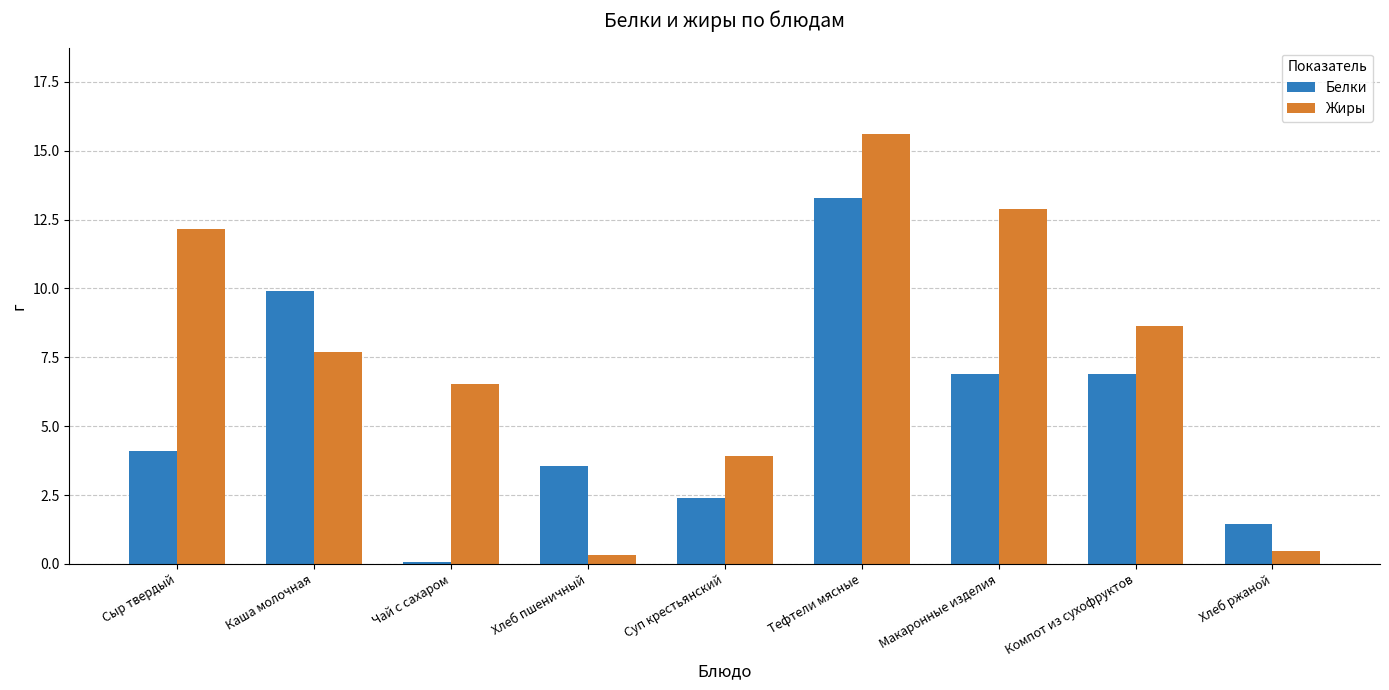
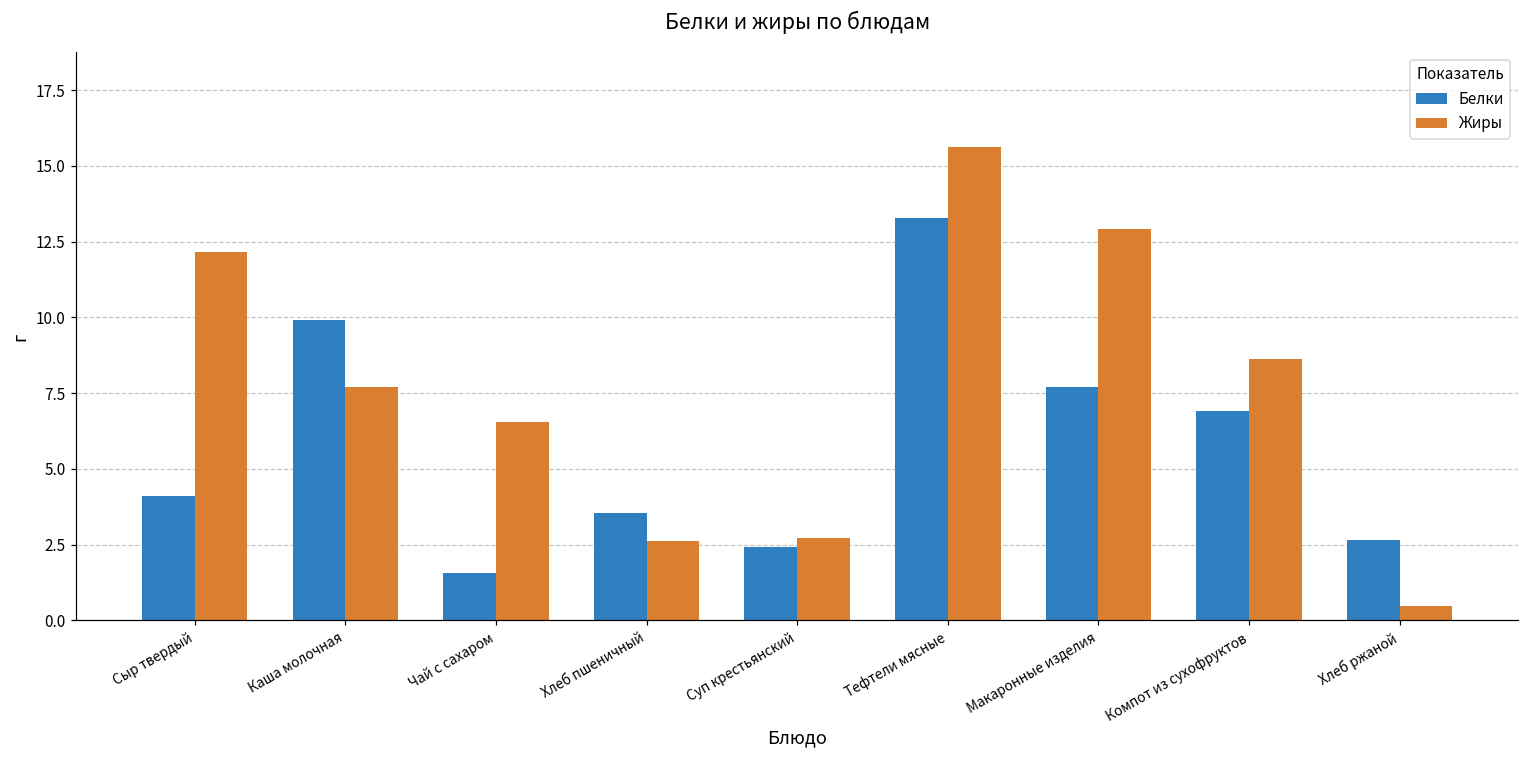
  {
    "Белки": {
      "Сыр твердый": 4.1,
      "Каша молочная": 9.9,
-     "Чай с сахаром": 0.1,
+     "Чай с сахаром": 1.6,
      "Хлеб пшеничный": 3.5,
      "Суп крестьянский": 2.4,
      "Тефтели мясные": 13.3,
-     "Макаронные изделия": 6.9,
+     "Макаронные изделия": 7.7,
      "Компот из сухофруктов": 6.9,
-     "Хлеб ржаной": 1.5
+     "Хлеб ржаной": 2.6
    },
    "Жиры": {
      "Сыр твердый": 12.2,
      "Каша молочная": 7.7,
      "Чай с сахаром": 6.6,
-     "Хлеб пшеничный": 0.3,
-     "Суп крестьянский": 3.9,
+     "Хлеб пшеничный": 2.6,
+     "Суп крестьянский": 2.7,
      "Тефтели мясные": 15.6,
      "Макаронные изделия": 12.9,
      "Компот из сухофруктов": 8.6,
      "Хлеб ржаной": 0.5
    }
  }
